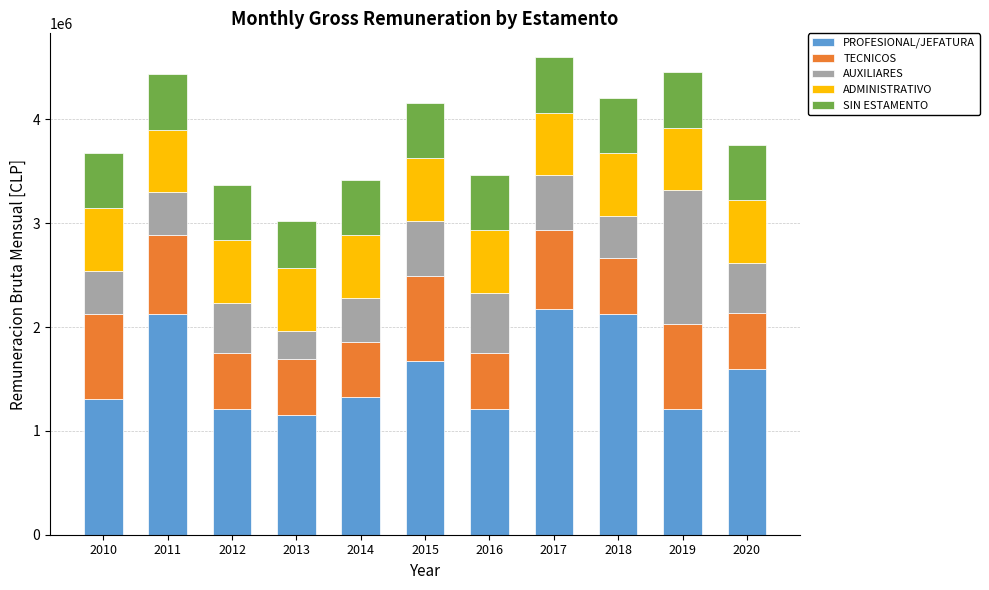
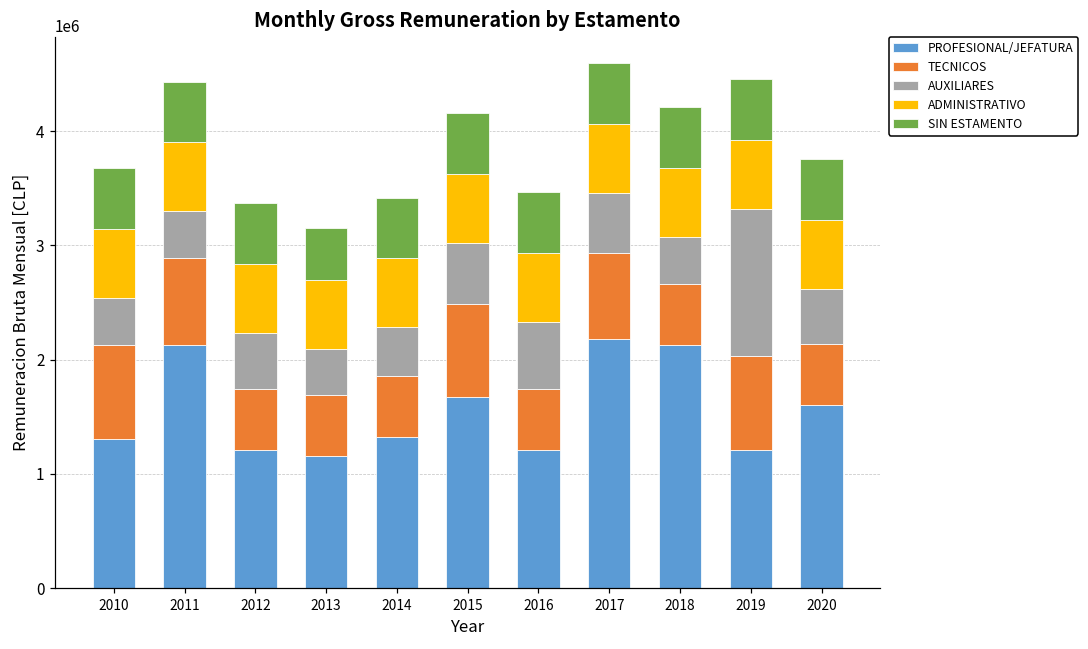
  {
    "PROFESIONAL/JEFATURA": {
      "2010": 1310000,
      "2011": 2130000,
      "2012": 1210000,
      "2013": 1150000,
      "2014": 1320000,
      "2015": 1670000,
      "2016": 1210000,
      "2017": 2180000,
      "2018": 2130000,
      "2019": 1210000,
      "2020": 1600000
    },
    "TECNICOS": {
      "2010": 820000,
      "2011": 760000,
      "2012": 530000,
      "2013": 530000,
      "2014": 530000,
      "2015": 820000,
      "2016": 530000,
      "2017": 760000,
      "2018": 530000,
      "2019": 820000,
      "2020": 530000
    },
    "AUXILIARES": {
      "2010": 410000,
      "2011": 410000,
      "2012": 490000,
-     "2013": 280000,
+     "2013": 410000,
      "2014": 430000,
      "2015": 530000,
      "2016": 580000,
      "2017": 520000,
      "2018": 410000,
      "2019": 1280000,
      "2020": 490000
    },
    "ADMINISTRATIVO": {
      "2010": 600000,
      "2011": 600000,
      "2012": 600000,
      "2013": 600000,
      "2014": 600000,
      "2015": 600000,
      "2016": 600000,
      "2017": 600000,
      "2018": 600000,
      "2019": 600000,
      "2020": 600000
    },
    "SIN ESTAMENTO": {
      "2010": 530000,
      "2011": 530000,
      "2012": 530000,
      "2013": 450000,
      "2014": 530000,
      "2015": 530000,
      "2016": 530000,
      "2017": 530000,
      "2018": 530000,
      "2019": 530000,
      "2020": 530000
    }
  }
